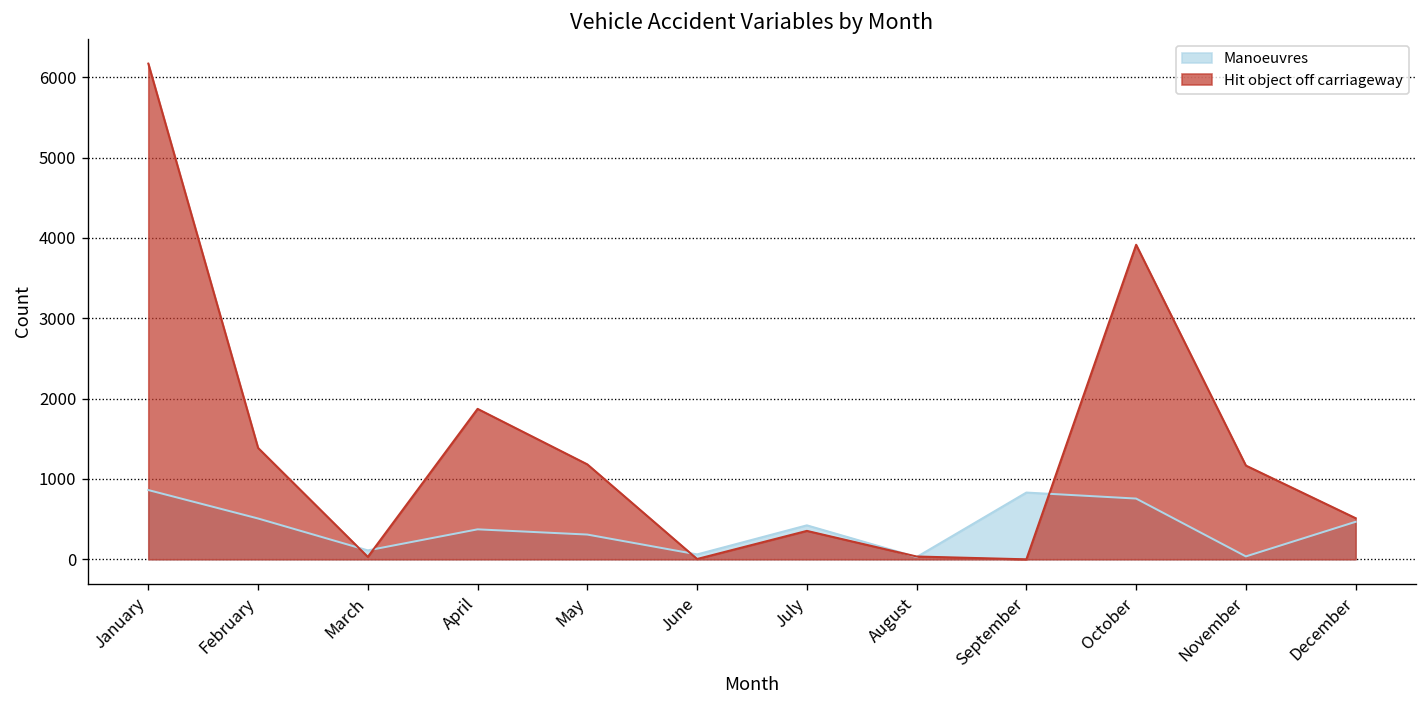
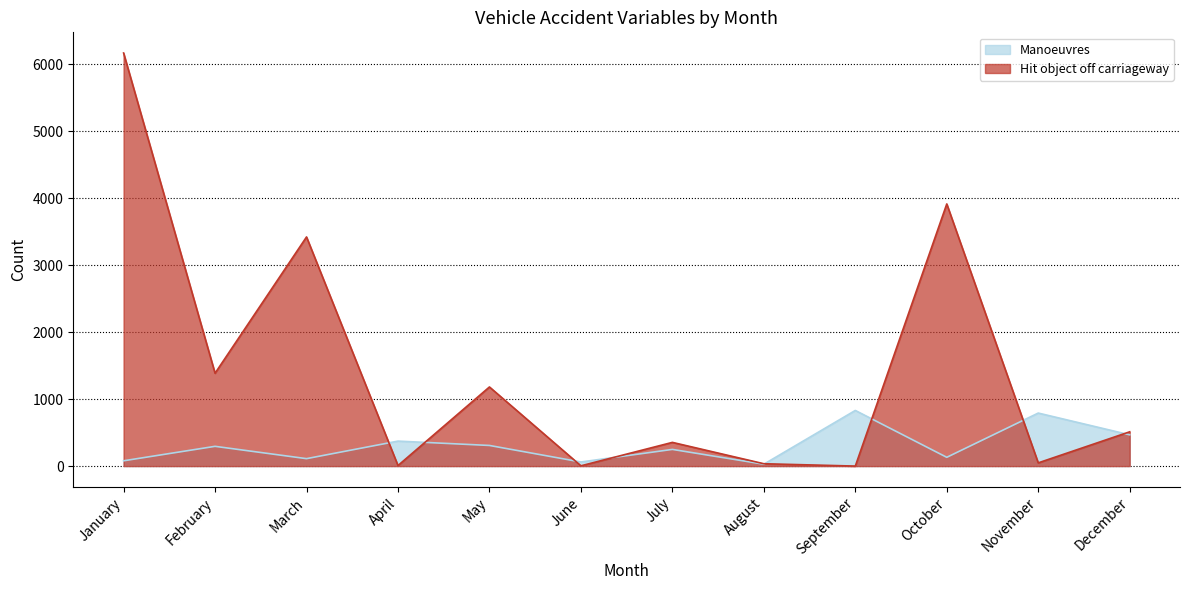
  {
    "Manoeuvres": {
-     "January": 900,
-     "February": 500,
+     "January": 100,
+     "February": 300,
      "March": 100,
      "April": 400,
      "May": 300,
      "June": 100,
-     "July": 400,
+     "July": 200,
      "September": 800,
-     "October": 800,
-     "November": 0,
+     "October": 100,
+     "November": 800,
      "December": 500
    },
    "Hit object off carriageway": {
      "January": 6200,
      "February": 1400,
-     "March": 0,
-     "April": 1900,
+     "March": 3400,
+     "April": 0,
      "May": 1200,
      "June": 0,
      "July": 400,
      "September": 0,
      "October": 3900,
-     "November": 1200,
+     "November": 0,
      "December": 500
    }
  }
